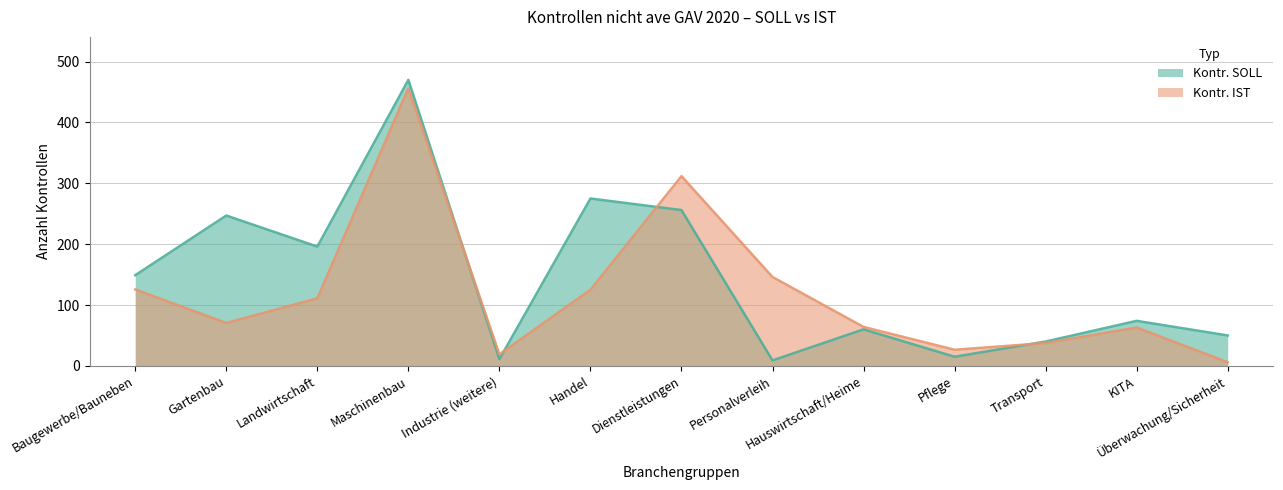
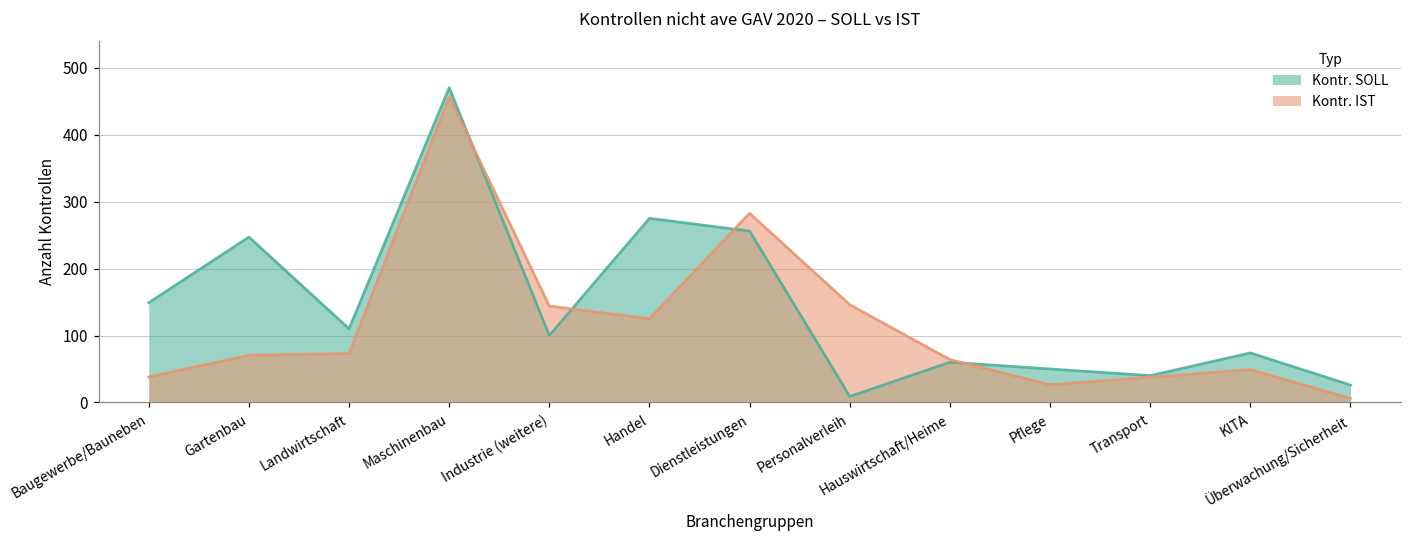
  {
    "Kontr. SOLL": {
      "Baugewerbe/Bauneben": 150,
      "Gartenbau": 250,
-     "Landwirtschaft": 200,
+     "Landwirtschaft": 110,
      "Maschinenbau": 470,
-     "Industrie (weitere)": 10,
+     "Industrie (weitere)": 100,
      "Handel": 280,
      "Dienstleistungen": 260,
      "Personalverleih": 10,
-     "Pflege": 20,
+     "Pflege": 50,
      "KITA": 70,
-     "Überwachung/Sicherheit": 50
+     "Überwachung/Sicherheit": 30
    },
    "Kontr. IST": {
-     "Baugewerbe/Bauneben": 130,
+     "Baugewerbe/Bauneben": 40,
      "Gartenbau": 70,
-     "Landwirtschaft": 110,
+     "Landwirtschaft": 70,
      "Maschinenbau": 460,
-     "Industrie (weitere)": 20,
+     "Industrie (weitere)": 140,
      "Handel": 130,
-     "Dienstleistungen": 310,
+     "Dienstleistungen": 280,
      "Personalverleih": 150,
      "Pflege": 30,
-     "KITA": 60,
+     "KITA": 50,
      "Überwachung/Sicherheit": 10
    }
  }
